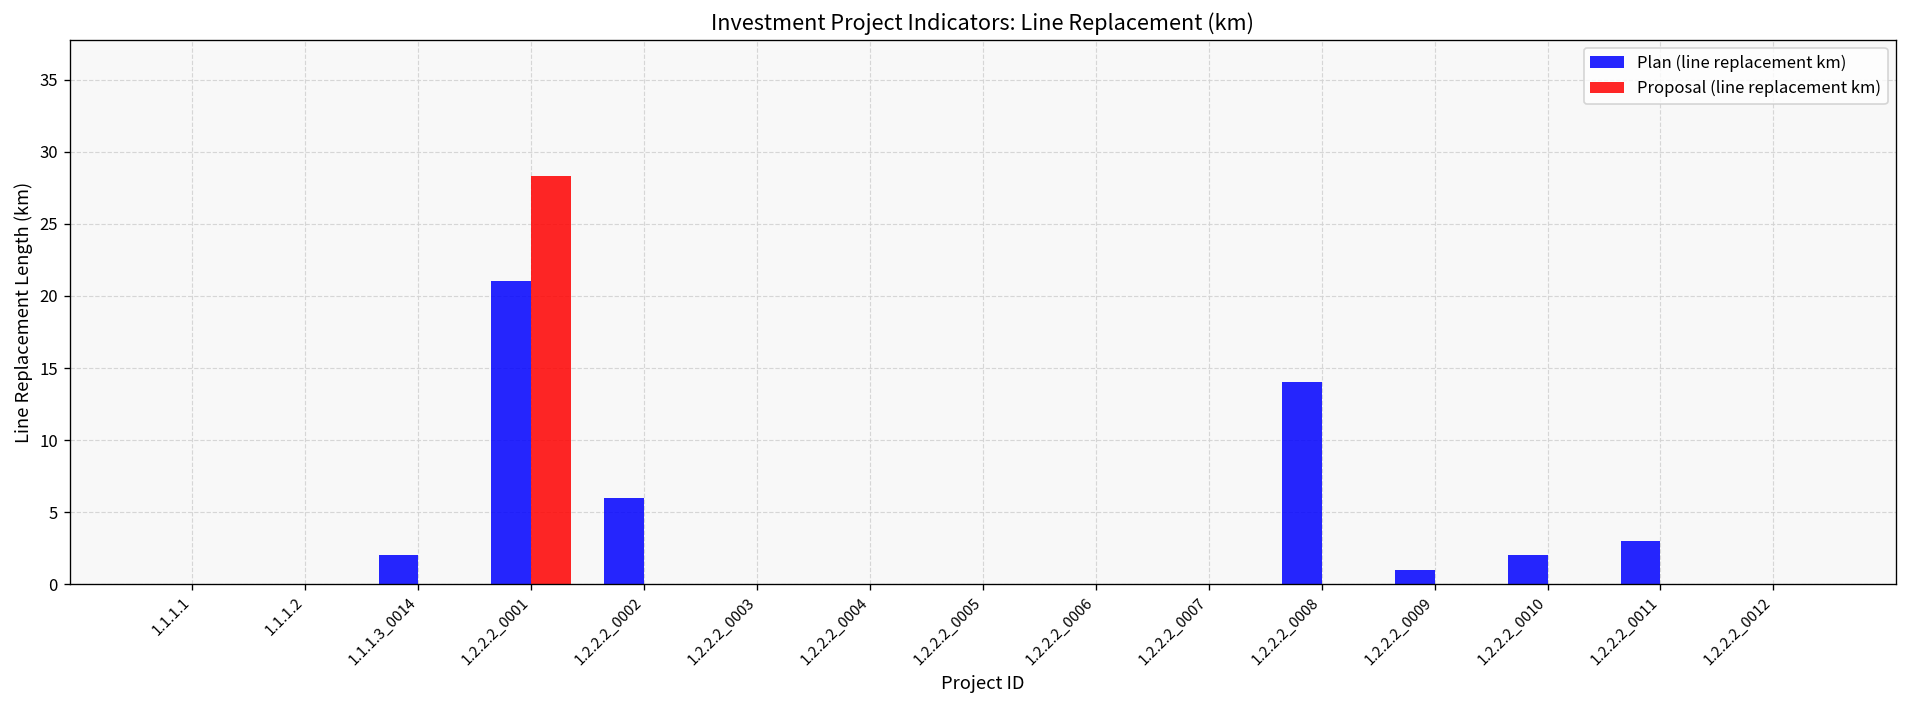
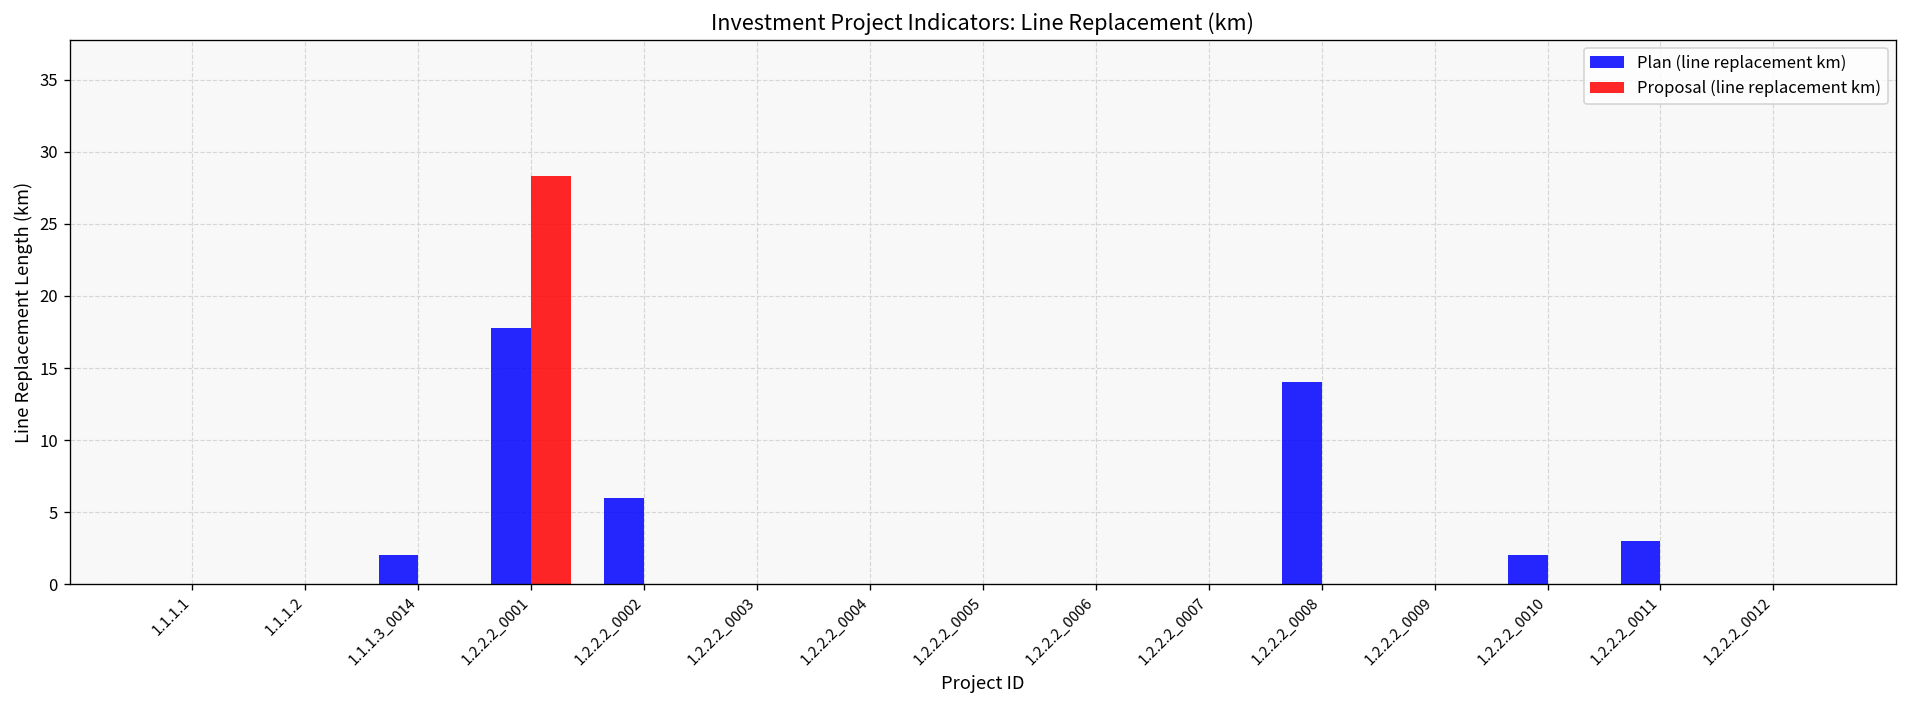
  {
    "Plan (line replacement km)": {
      "1.1.1.1": 0.0,
      "1.1.1.2": 0.0,
      "1.1.1.3_0014": 2.0,
-     "1.2.2.2_0001": 21.0,
+     "1.2.2.2_0001": 17.8,
      "1.2.2.2_0002": 6.0,
      "1.2.2.2_0003": 0.0,
      "1.2.2.2_0004": 0.0,
      "1.2.2.2_0005": 0.0,
      "1.2.2.2_0006": 0.0,
      "1.2.2.2_0007": 0.0,
      "1.2.2.2_0008": 14.0,
-     "1.2.2.2_0009": 1,
+     "1.2.2.2_0009": 0,
      "1.2.2.2_0010": 2.0,
      "1.2.2.2_0011": 3.0,
      "1.2.2.2_0012": 0.0
    },
    "Proposal (line replacement km)": {
      "1.1.1.1": 0.0,
      "1.1.1.2": 0.0,
      "1.1.1.3_0014": 0.0,
      "1.2.2.2_0001": 28.3,
      "1.2.2.2_0002": 0.0,
      "1.2.2.2_0003": 0.0,
      "1.2.2.2_0004": 0.0,
      "1.2.2.2_0005": 0.0,
      "1.2.2.2_0006": 0.0,
      "1.2.2.2_0007": 0.0,
      "1.2.2.2_0008": 0.0,
      "1.2.2.2_0009": 0.0,
      "1.2.2.2_0010": 0.0,
      "1.2.2.2_0011": 0.0,
      "1.2.2.2_0012": 0.0
    }
  }
